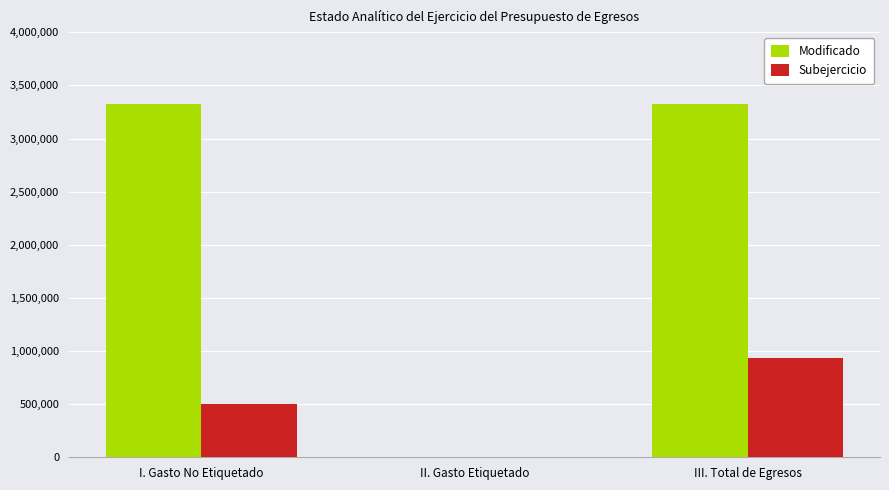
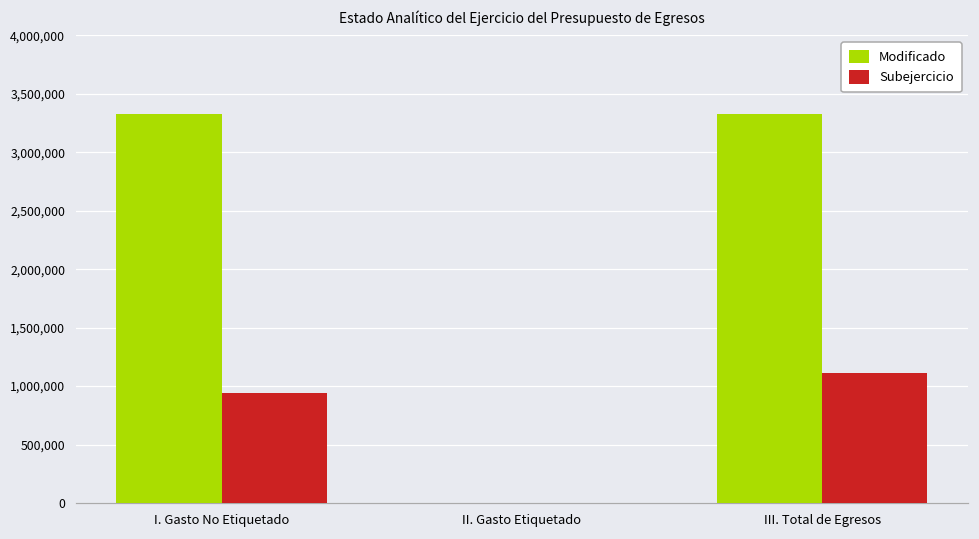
  {
    "Modificado": {
      "I. Gasto No Etiquetado": "3,330,000",
      "II. Gasto Etiquetado": "0",
      "III. Total de Egresos": "3,330,000"
    },
    "Subejercicio": {
-     "I. Gasto No Etiquetado": "500,000",
+     "I. Gasto No Etiquetado": "940,000",
      "II. Gasto Etiquetado": "0",
-     "III. Total de Egresos": "940,000"
+     "III. Total de Egresos": "1,110,000"
    }
  }
